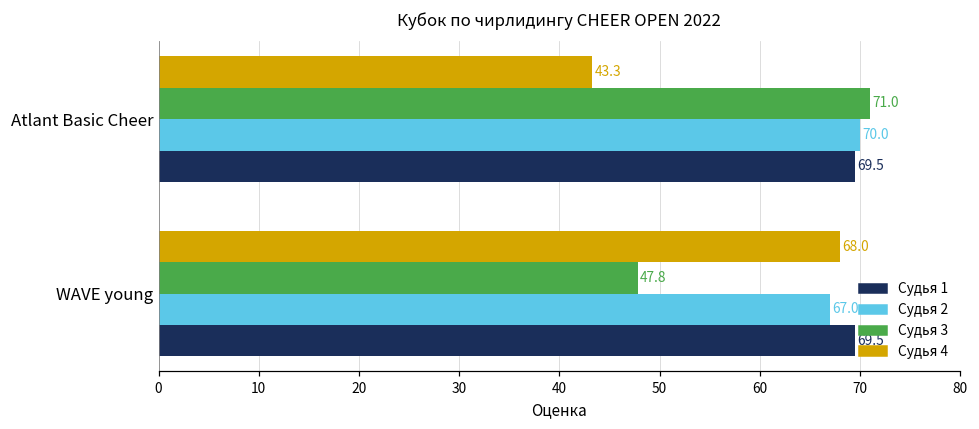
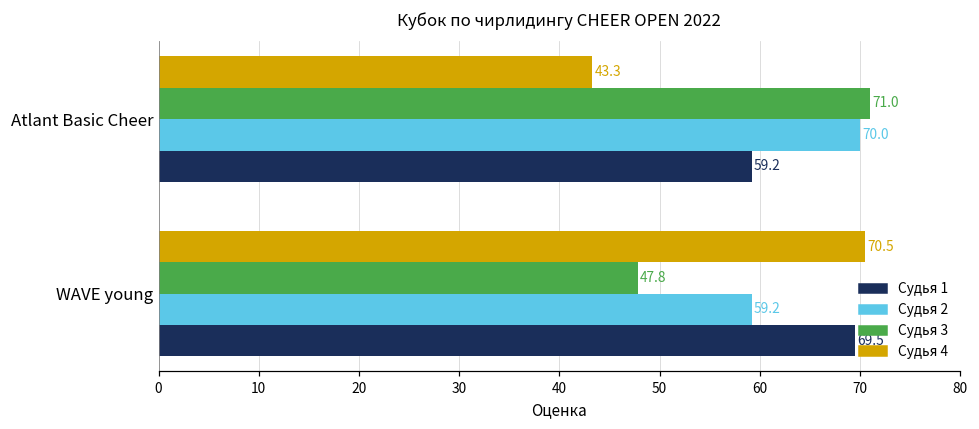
  {
    "Судья 1": {
-     "Atlant Basic Cheer": 69.5,
+     "Atlant Basic Cheer": 59.2,
      "WAVE young": 69.5
    },
    "Судья 2": {
      "Atlant Basic Cheer": 70.0,
-     "WAVE young": 67.0
+     "WAVE young": 59.2
    },
    "Судья 3": {
      "Atlant Basic Cheer": 71.0,
      "WAVE young": 47.8
    },
    "Судья 4": {
      "Atlant Basic Cheer": 43.3,
-     "WAVE young": 68.0
+     "WAVE young": 70.5
    }
  }
